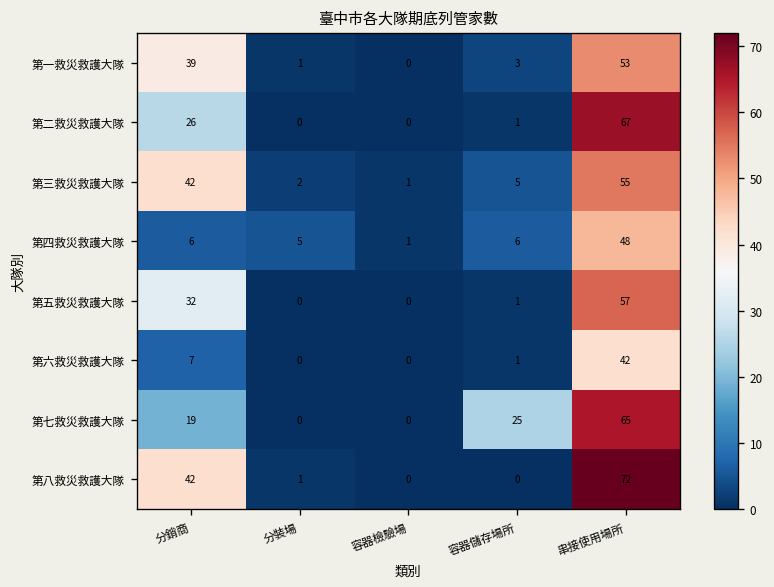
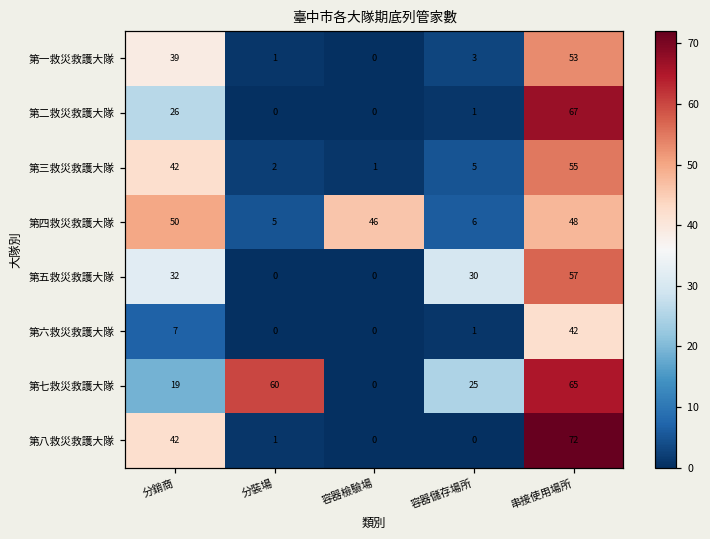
  {
    "第一救災救護大隊": {
      "分銷商": 39,
      "分裝場": 1,
      "容器檢驗場": 0,
      "容器儲存場所": 3,
      "串接使用場所": 53
    },
    "第二救災救護大隊": {
      "分銷商": 26,
      "分裝場": 0,
      "容器檢驗場": 0,
      "容器儲存場所": 1,
      "串接使用場所": 67
    },
    "第三救災救護大隊": {
      "分銷商": 42,
      "分裝場": 2,
      "容器檢驗場": 1,
      "容器儲存場所": 5,
      "串接使用場所": 55
    },
    "第四救災救護大隊": {
-     "分銷商": 6,
+     "分銷商": 50,
      "分裝場": 5,
-     "容器檢驗場": 1,
+     "容器檢驗場": 46,
      "容器儲存場所": 6,
      "串接使用場所": 48
    },
    "第五救災救護大隊": {
      "分銷商": 32,
      "分裝場": 0,
      "容器檢驗場": 0,
-     "容器儲存場所": 1,
+     "容器儲存場所": 30,
      "串接使用場所": 57
    },
    "第六救災救護大隊": {
      "分銷商": 7,
      "分裝場": 0,
      "容器檢驗場": 0,
      "容器儲存場所": 1,
      "串接使用場所": 42
    },
    "第七救災救護大隊": {
      "分銷商": 19,
-     "分裝場": 0,
+     "分裝場": 60,
      "容器檢驗場": 0,
      "容器儲存場所": 25,
      "串接使用場所": 65
    },
    "第八救災救護大隊": {
      "分銷商": 42,
      "分裝場": 1,
      "容器檢驗場": 0,
      "容器儲存場所": 0,
      "串接使用場所": 72
    }
  }
